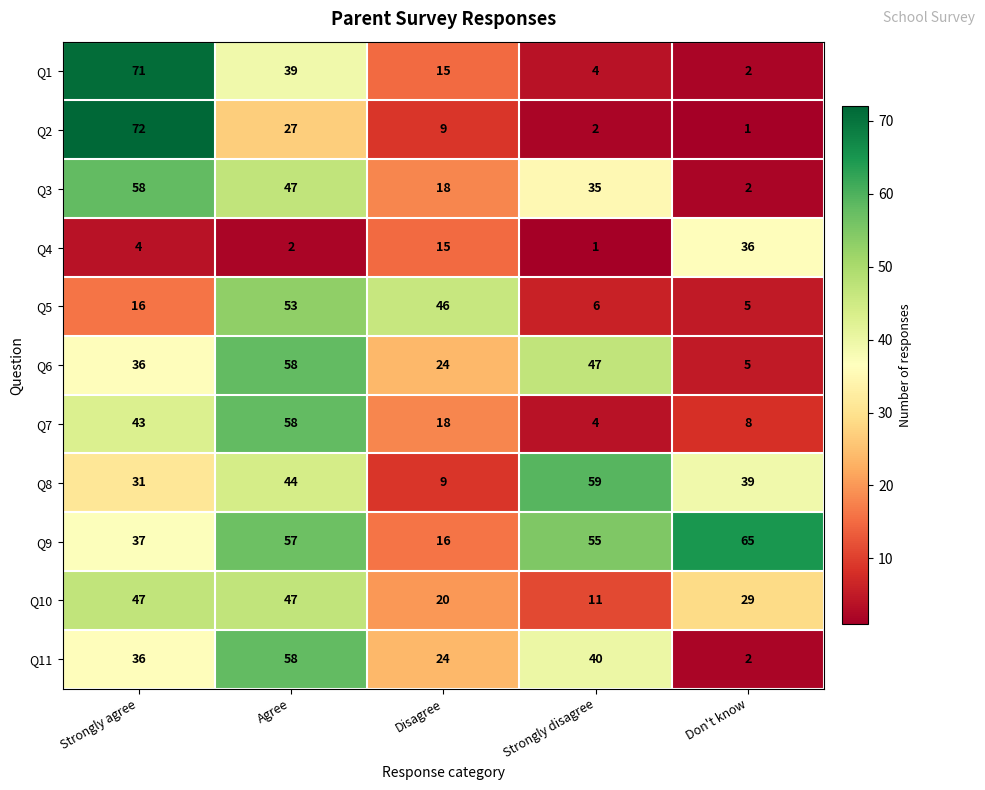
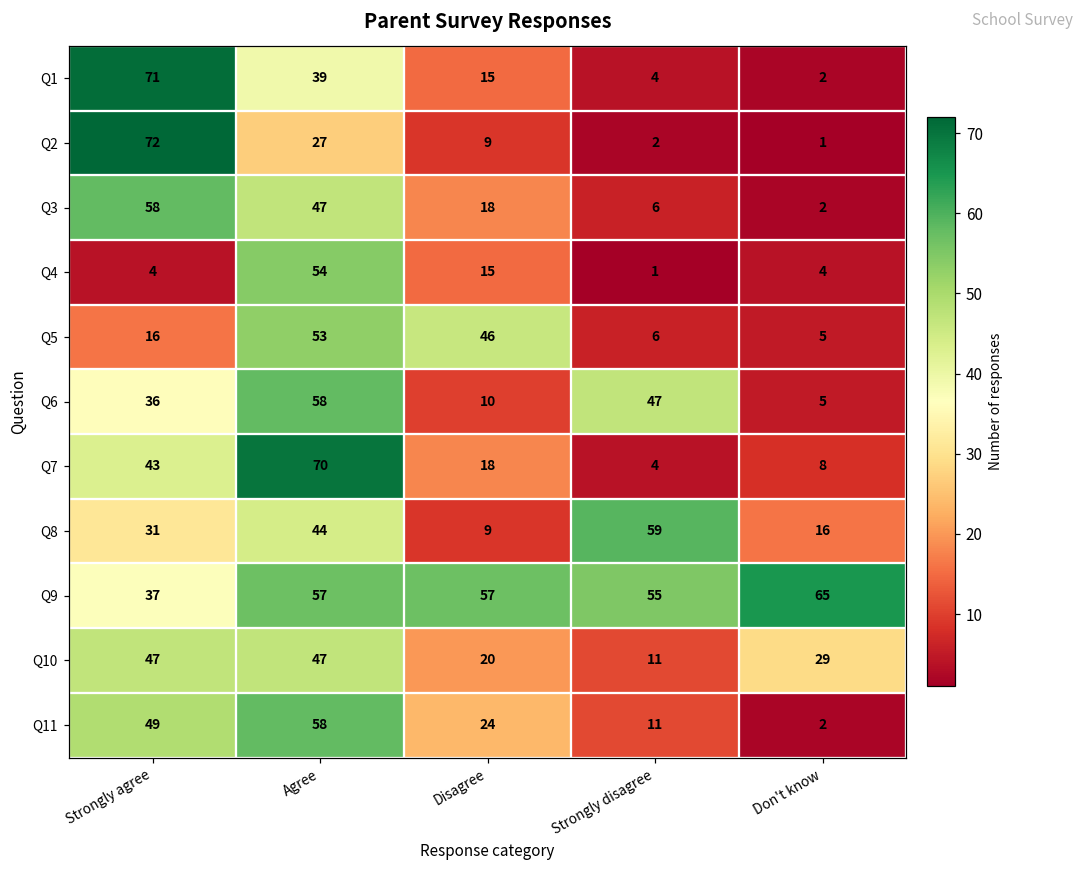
  {
    "Q1": {
      "Strongly agree": 71,
      "Agree": 39,
      "Disagree": 15,
      "Strongly disagree": 4,
      "Don't know": 2
    },
    "Q2": {
      "Strongly agree": 72,
      "Agree": 27,
      "Disagree": 9,
      "Strongly disagree": 2,
      "Don't know": 1
    },
    "Q3": {
      "Strongly agree": 58,
      "Agree": 47,
      "Disagree": 18,
-     "Strongly disagree": 35,
+     "Strongly disagree": 6,
      "Don't know": 2
    },
    "Q4": {
      "Strongly agree": 4,
-     "Agree": 2,
+     "Agree": 54,
      "Disagree": 15,
      "Strongly disagree": 1,
-     "Don't know": 36
+     "Don't know": 4
    },
    "Q5": {
      "Strongly agree": 16,
      "Agree": 53,
      "Disagree": 46,
      "Strongly disagree": 6,
      "Don't know": 5
    },
    "Q6": {
      "Strongly agree": 36,
      "Agree": 58,
-     "Disagree": 24,
+     "Disagree": 10,
      "Strongly disagree": 47,
      "Don't know": 5
    },
    "Q7": {
      "Strongly agree": 43,
-     "Agree": 58,
+     "Agree": 70,
      "Disagree": 18,
      "Strongly disagree": 4,
      "Don't know": 8
    },
    "Q8": {
      "Strongly agree": 31,
      "Agree": 44,
      "Disagree": 9,
      "Strongly disagree": 59,
-     "Don't know": 39
+     "Don't know": 16
    },
    "Q9": {
      "Strongly agree": 37,
      "Agree": 57,
-     "Disagree": 16,
+     "Disagree": 57,
      "Strongly disagree": 55,
      "Don't know": 65
    },
    "Q10": {
      "Strongly agree": 47,
      "Agree": 47,
      "Disagree": 20,
      "Strongly disagree": 11,
      "Don't know": 29
    },
    "Q11": {
-     "Strongly agree": 36,
+     "Strongly agree": 49,
      "Agree": 58,
      "Disagree": 24,
-     "Strongly disagree": 40,
+     "Strongly disagree": 11,
      "Don't know": 2
    }
  }
